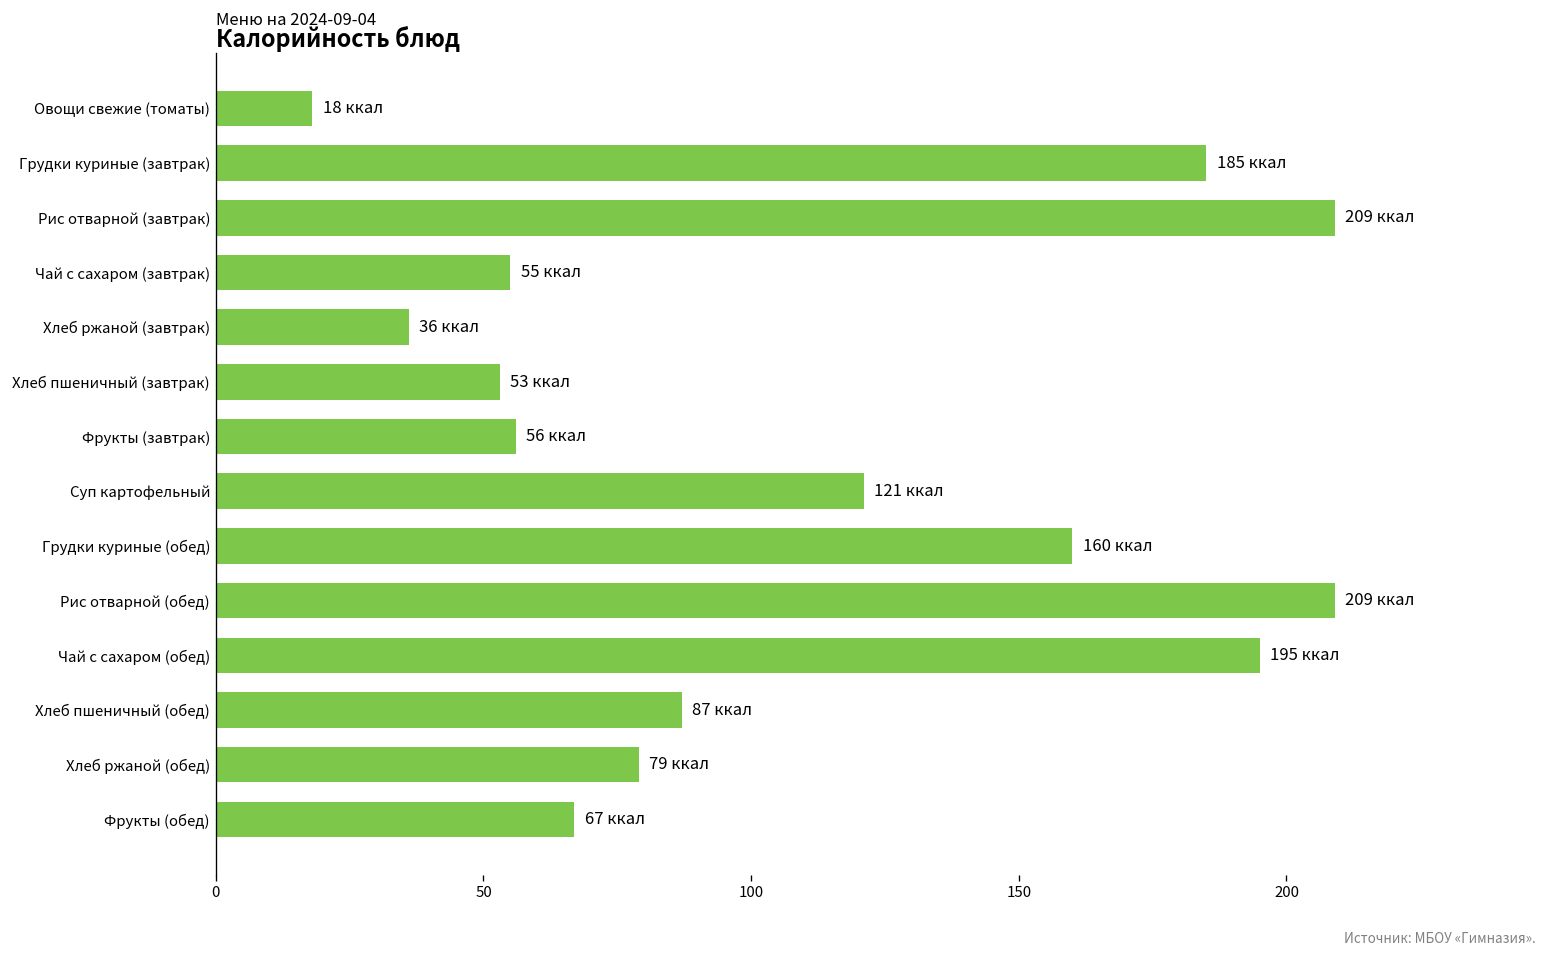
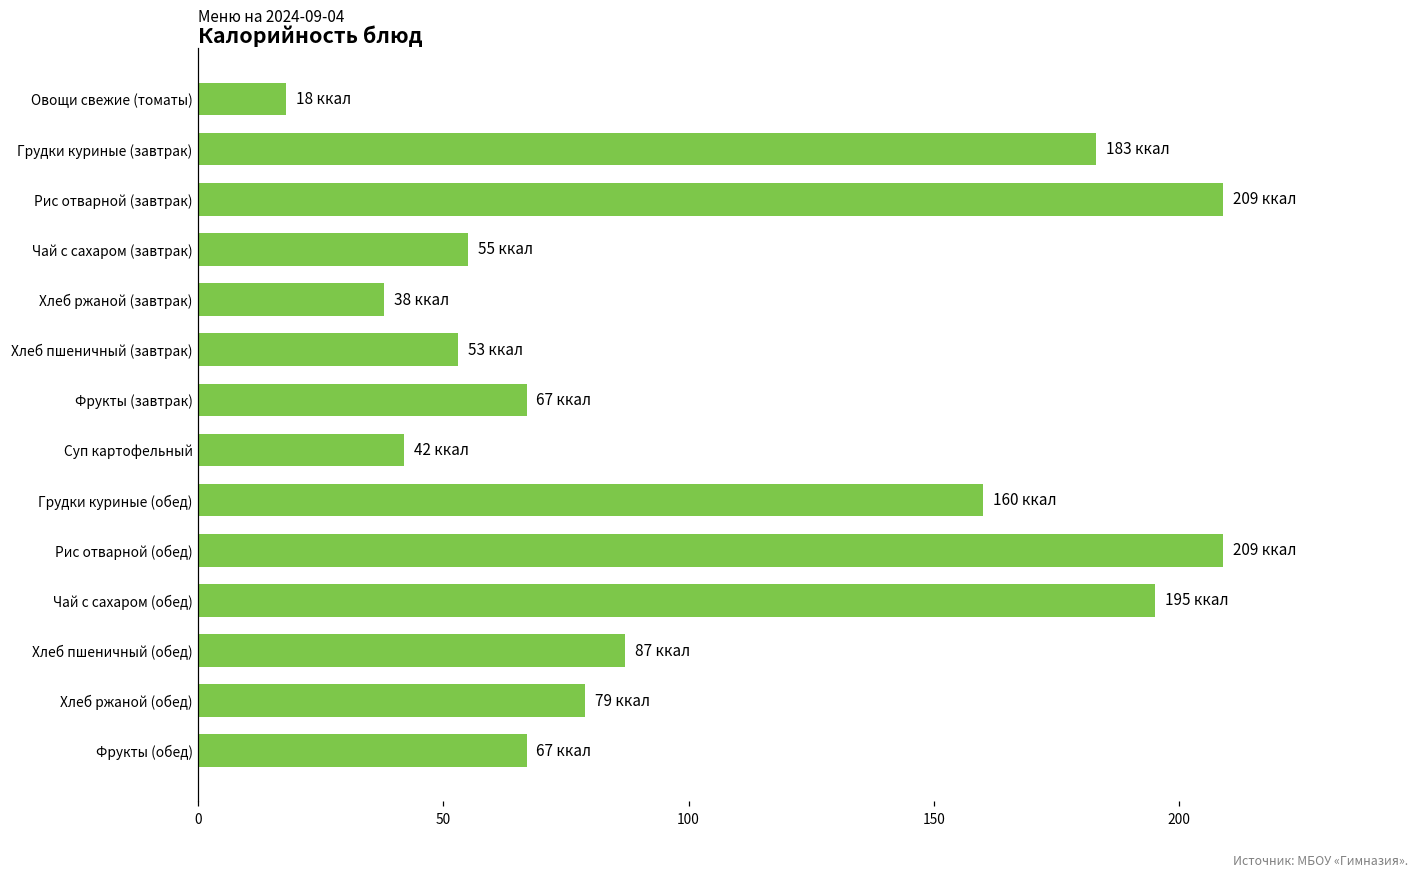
  {
    "Овощи свежие (томаты)": 18,
-   "Грудки куриные (завтрак)": 185,
+   "Грудки куриные (завтрак)": 183,
    "Рис отварной (завтрак)": 209,
    "Чай с сахаром (завтрак)": 55,
-   "Хлеб ржаной (завтрак)": 36,
+   "Хлеб ржаной (завтрак)": 38,
    "Хлеб пшеничный (завтрак)": 53,
-   "Фрукты (завтрак)": 56,
-   "Суп картофельный": 121,
+   "Фрукты (завтрак)": 67,
+   "Суп картофельный": 42,
    "Грудки куриные (обед)": 160,
    "Рис отварной (обед)": 209,
    "Чай с сахаром (обед)": 195,
    "Хлеб пшеничный (обед)": 87,
    "Хлеб ржаной (обед)": 79,
    "Фрукты (обед)": 67
  }
